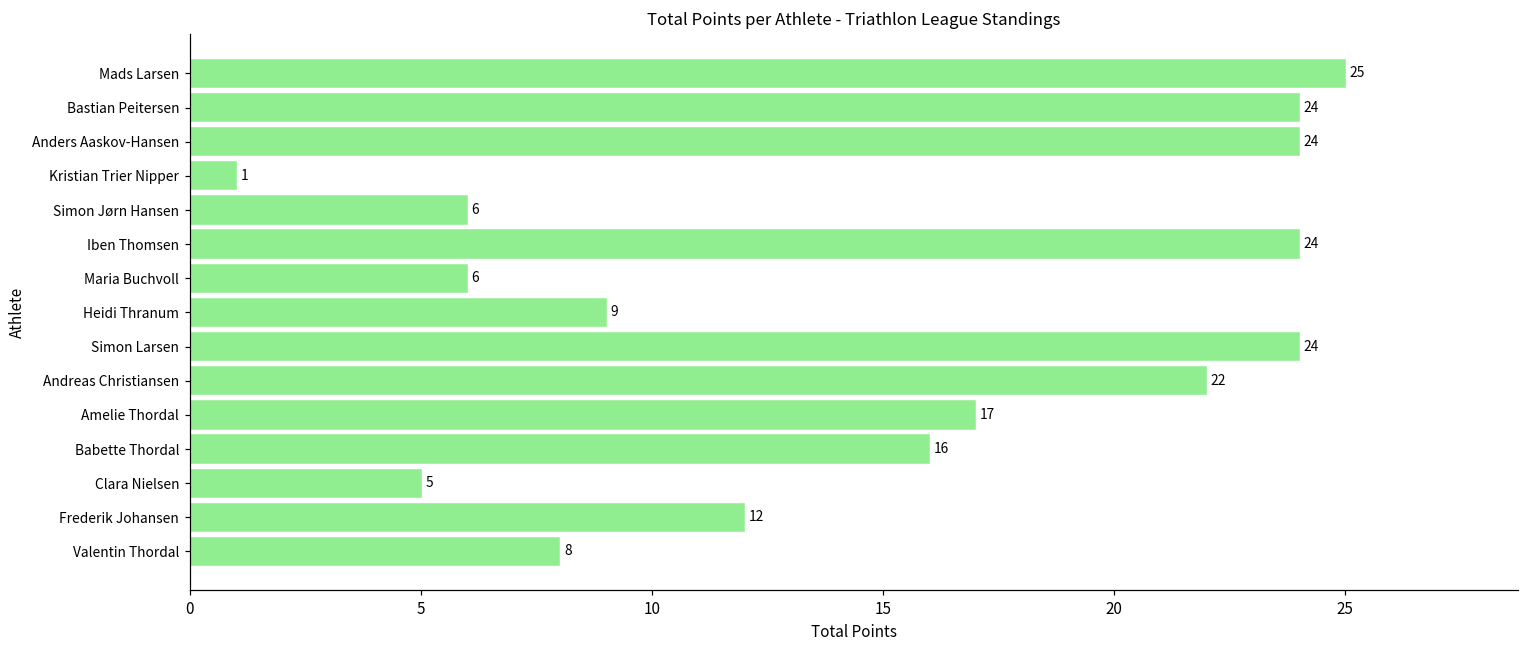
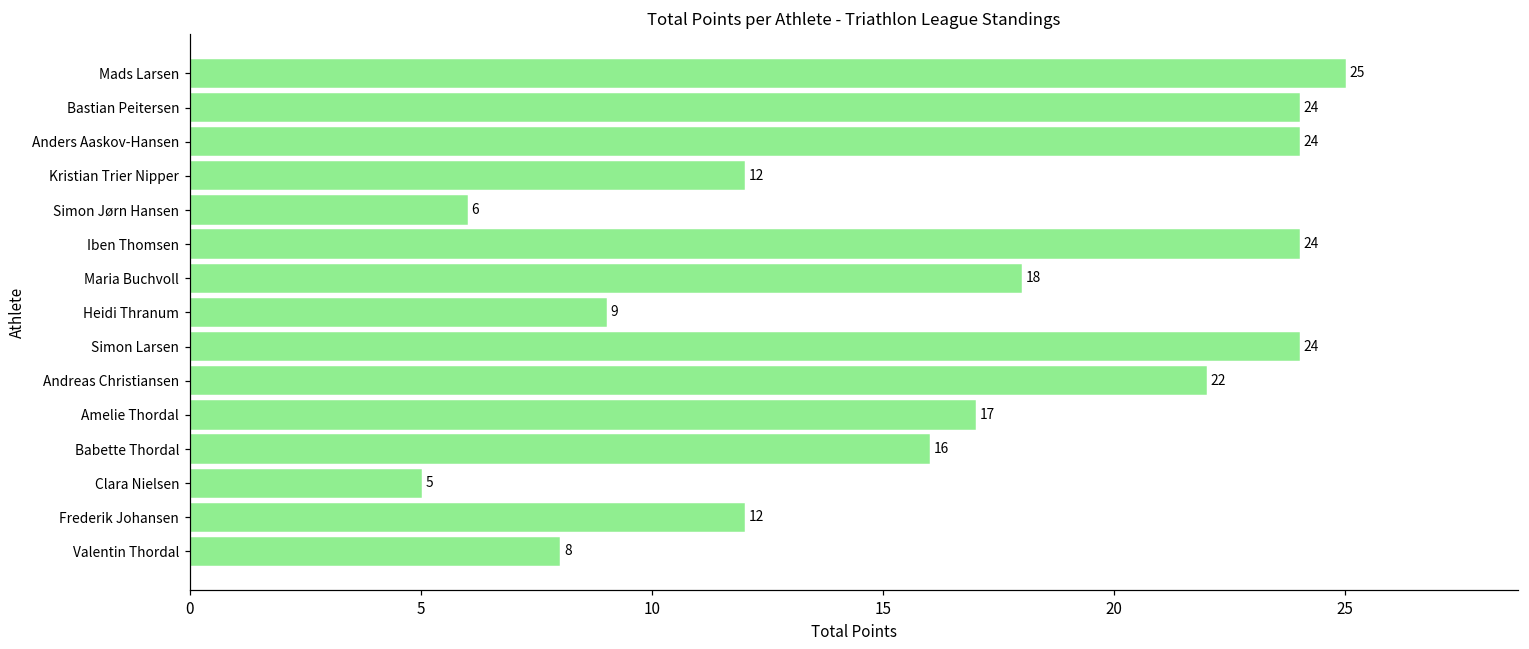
  {
    "Mads Larsen": 25,
    "Bastian Peitersen": 24,
    "Anders Aaskov-Hansen": 24,
-   "Kristian Trier Nipper": 1,
+   "Kristian Trier Nipper": 12,
    "Simon Jørn Hansen": 6,
    "Iben Thomsen": 24,
-   "Maria Buchvoll": 6,
+   "Maria Buchvoll": 18,
    "Heidi Thranum": 9,
    "Simon Larsen": 24,
    "Andreas Christiansen": 22,
    "Amelie Thordal": 17,
    "Babette Thordal": 16,
    "Clara Nielsen": 5,
    "Frederik Johansen": 12,
    "Valentin Thordal": 8
  }
